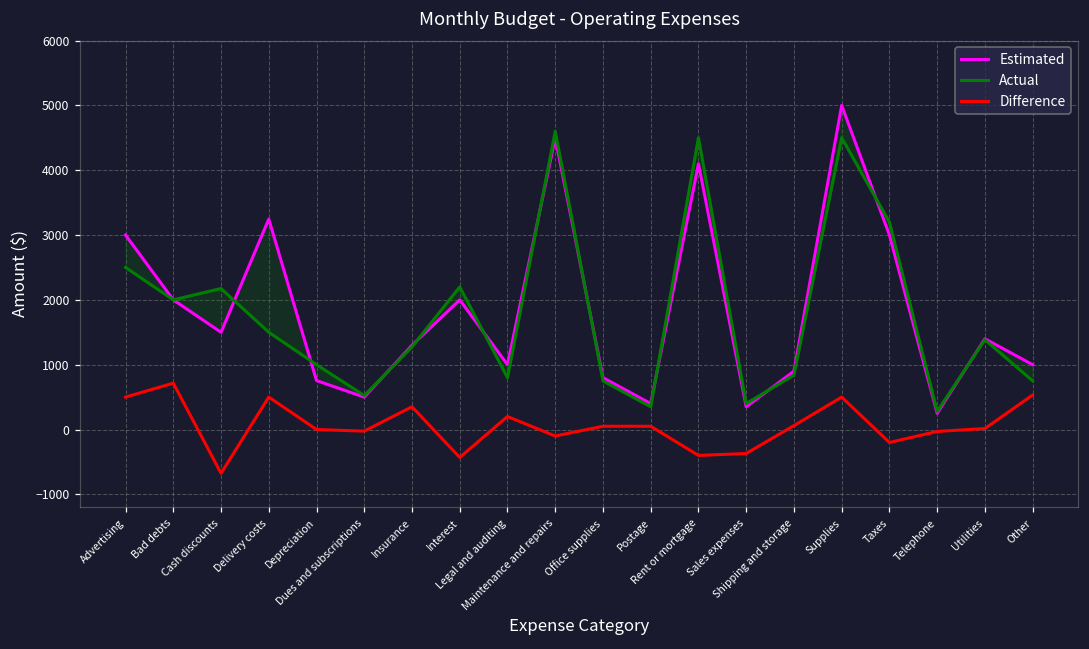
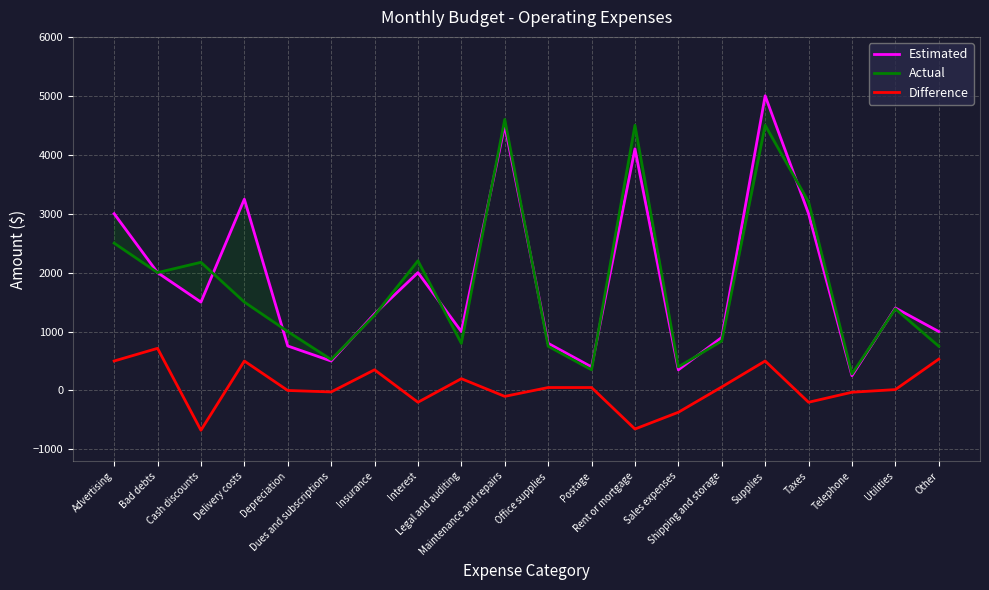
  {
    "Estimated": {
      "Cash discounts": 1500,
      "Depreciation": 800,
      "Interest": 2000,
      "Maintenance and repairs": 4500,
      "Rent or mortgage": 4100,
      "Sales expenses": 400,
      "Taxes": 3000
    },
    "Difference": {
      "Advertising": 500,
      "Bad debts": 700,
      "Cash discounts": -700,
      "Delivery costs": 500,
      "Depreciation": 0,
      "Dues and subscriptions": 0,
      "Insurance": 400,
-     "Interest": -400,
+     "Interest": -200,
      "Legal and auditing": 200,
      "Maintenance and repairs": -100,
      "Office supplies": 100,
      "Postage": 100,
-     "Rent or mortgage": -400,
+     "Rent or mortgage": -700,
      "Sales expenses": -400,
      "Shipping and storage": 100,
      "Supplies": 500,
      "Taxes": -200,
      "Telephone": 0,
      "Utilities": 0,
      "Other": 500
    }
  }
